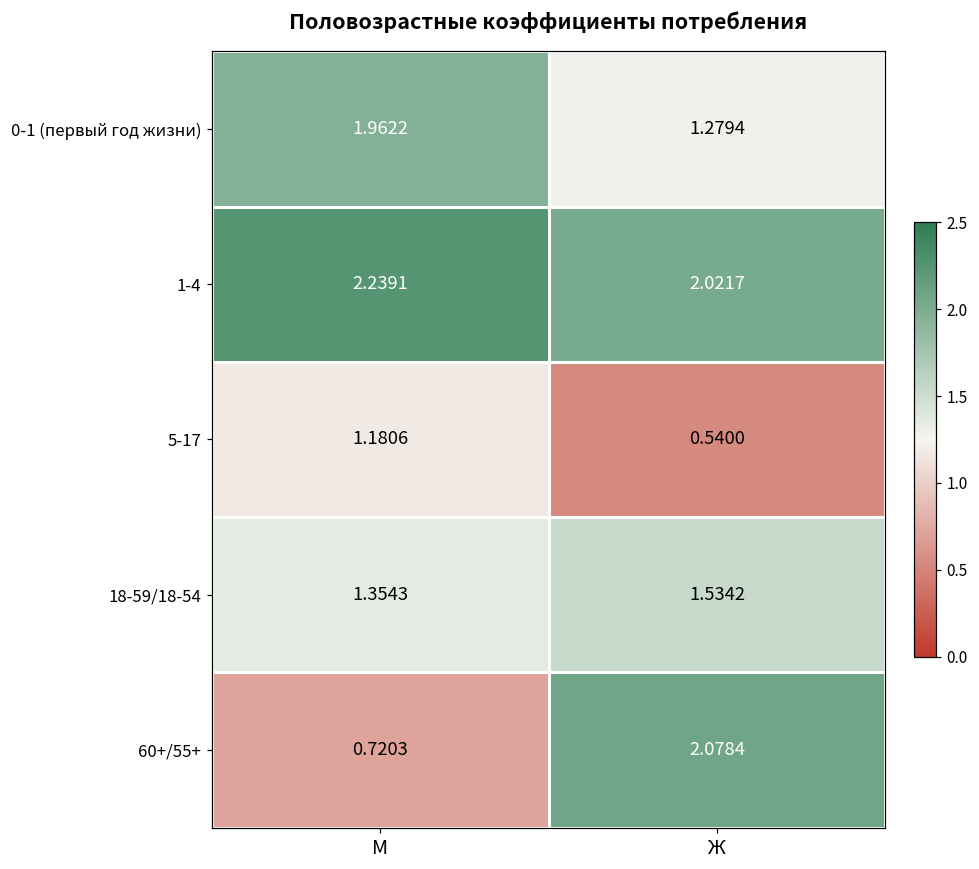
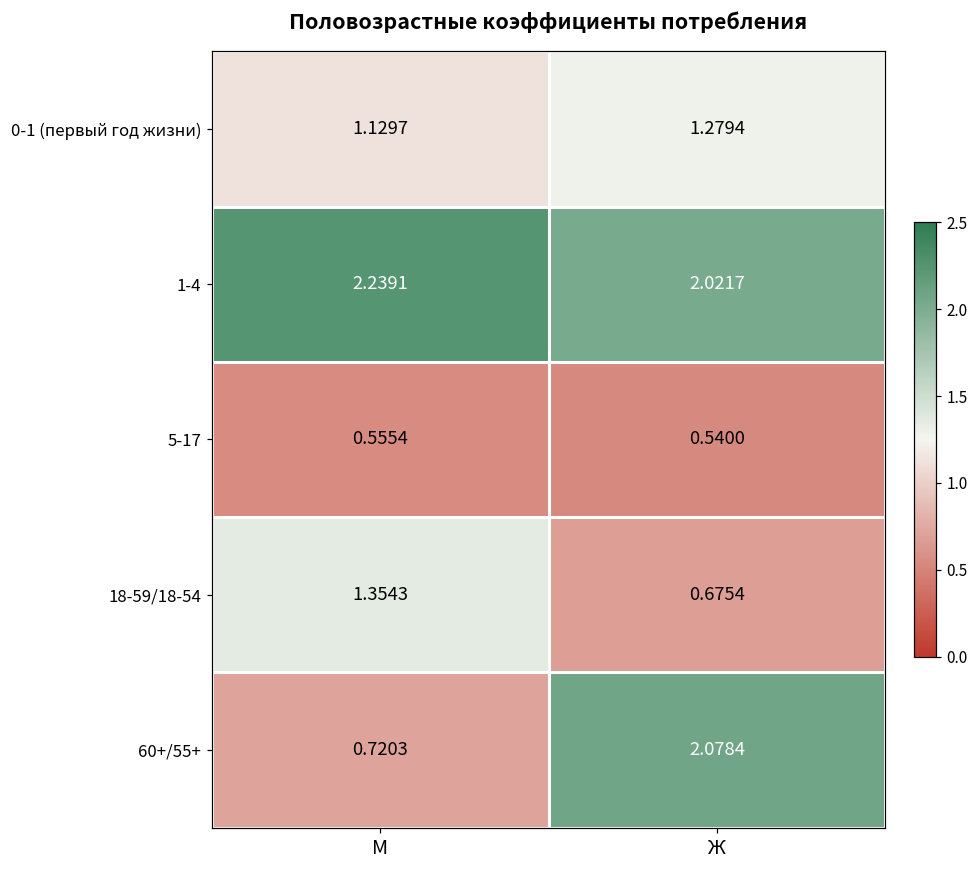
  {
    "0-1 (первый год жизни)": {
-     "М": 1.9622,
+     "М": 1.1297,
      "Ж": 1.2794
    },
    "1-4": {
      "М": 2.2391,
      "Ж": 2.0217
    },
    "5-17": {
-     "М": 1.1806,
+     "М": 0.5554,
      "Ж": 0.5400
    },
    "18-59/18-54": {
      "М": 1.3543,
-     "Ж": 1.5342
+     "Ж": 0.6754
    },
    "60+/55+": {
      "М": 0.7203,
      "Ж": 2.0784
    }
  }
